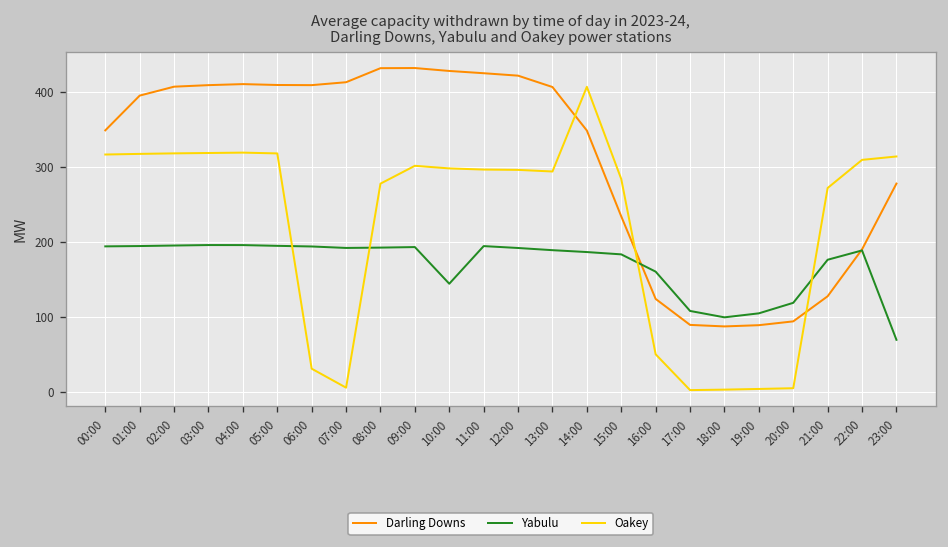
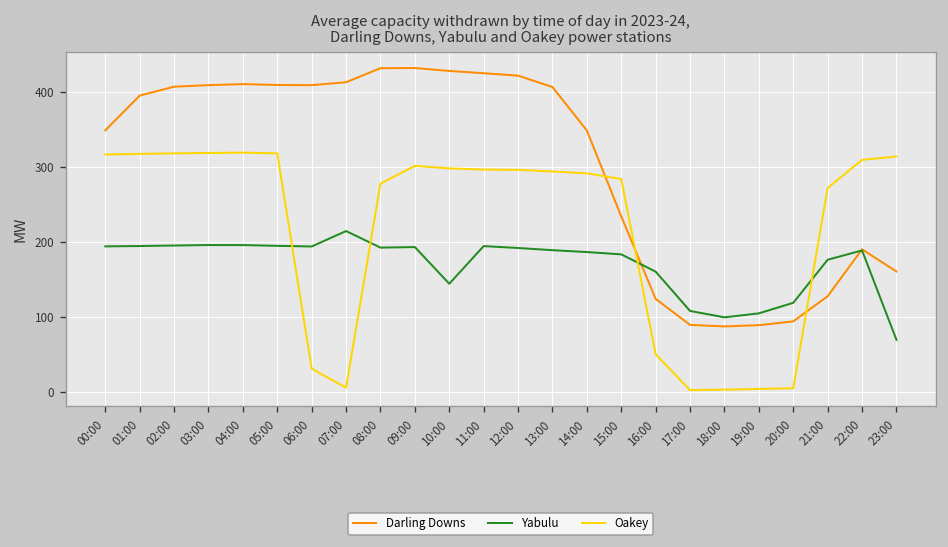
  {
    "Darling Downs": {
      "00:00": 350,
      "01:00": 400,
      "02:00": 410,
      "03:00": 410,
      "04:00": 410,
      "05:00": 410,
      "06:00": 410,
      "07:00": 410,
      "08:00": 430,
      "09:00": 430,
      "10:00": 430,
      "11:00": 430,
      "12:00": 420,
      "13:00": 410,
      "14:00": 350,
      "15:00": 230,
      "16:00": 120,
      "17:00": 90,
      "18:00": 90,
      "19:00": 90,
      "20:00": 90,
      "21:00": 130,
-     "23:00": 280
+     "23:00": 160
    },
    "Yabulu": {
      "00:00": 190,
      "01:00": 190,
      "02:00": 200,
      "03:00": 200,
      "04:00": 200,
      "05:00": 190,
      "06:00": 190,
-     "07:00": 190,
+     "07:00": 210,
      "08:00": 190,
      "09:00": 190,
      "10:00": 140,
      "11:00": 190,
      "12:00": 190,
      "13:00": 190,
      "14:00": 190,
      "15:00": 180,
      "16:00": 160,
      "17:00": 110,
      "18:00": 100,
      "19:00": 100,
      "20:00": 120,
      "21:00": 180,
      "23:00": 70
    },
    "Oakey": {
      "00:00": 320,
      "01:00": 320,
      "02:00": 320,
      "03:00": 320,
      "04:00": 320,
      "05:00": 320,
      "06:00": 30,
      "07:00": 10,
      "08:00": 280,
      "09:00": 300,
      "10:00": 300,
      "11:00": 300,
      "12:00": 300,
      "13:00": 290,
-     "14:00": 410,
+     "14:00": 290,
      "15:00": 280,
      "16:00": 50,
      "17:00": 0,
      "18:00": 0,
      "19:00": 0,
      "20:00": 0,
      "21:00": 270,
      "22:00": 310,
      "23:00": 310
    }
  }
